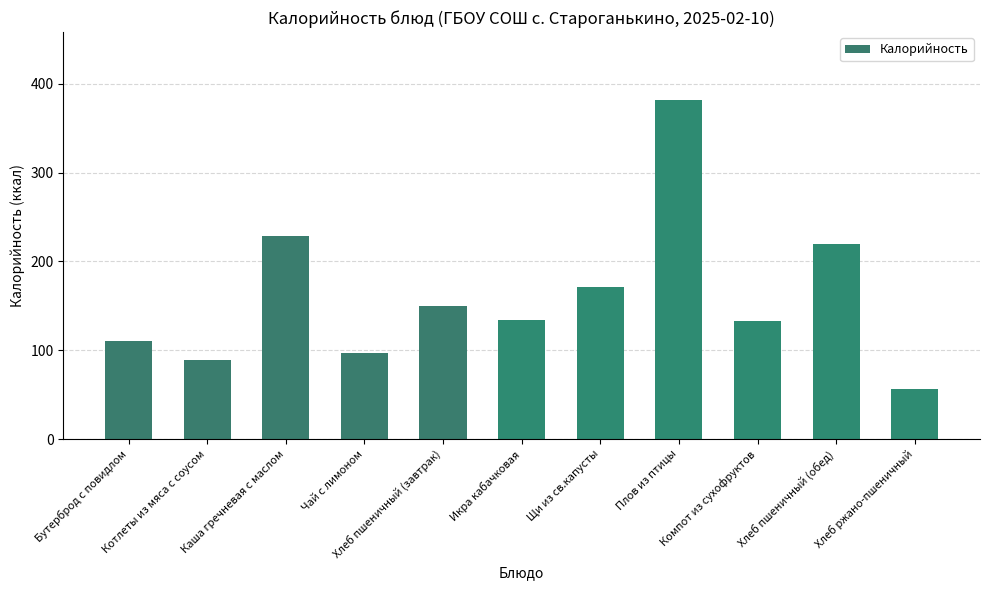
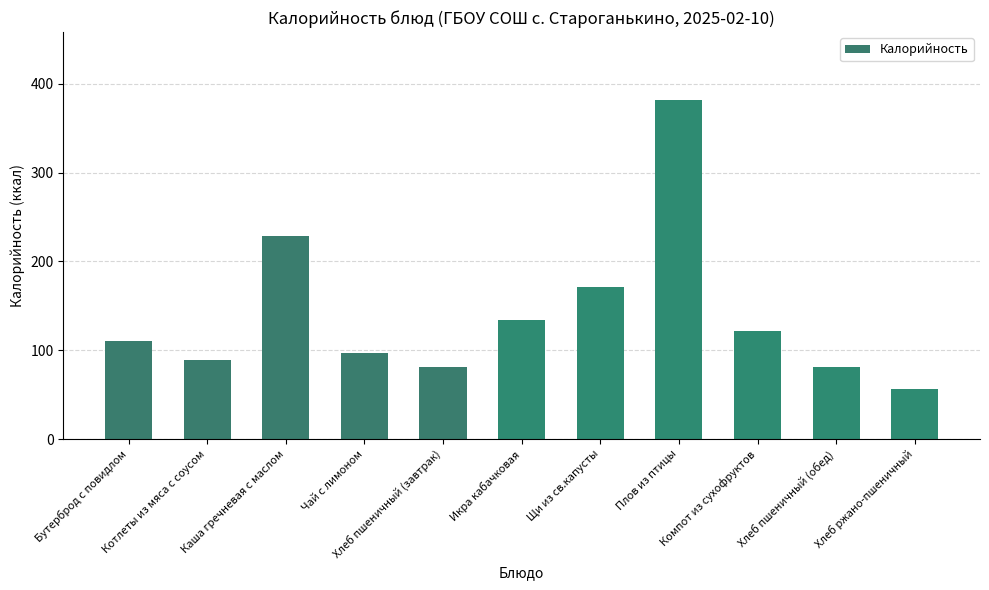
  {
    "Бутерброд с повидлом": 110,
    "Котлеты из мяса с соусом": 90,
    "Каша гречневая с маслом": 230,
    "Чай с лимоном": 100,
-   "Хлеб пшеничный (завтрак)": 150,
+   "Хлеб пшеничный (завтрак)": 80,
    "Икра кабачковая": 130,
    "Щи из св.капусты": 170,
    "Плов из птицы": 380,
-   "Компот из сухофруктов": 130,
-   "Хлеб пшеничный (обед)": 220,
+   "Компот из сухофруктов": 120,
+   "Хлеб пшеничный (обед)": 80,
    "Хлеб ржано-пшеничный": 60
  }
